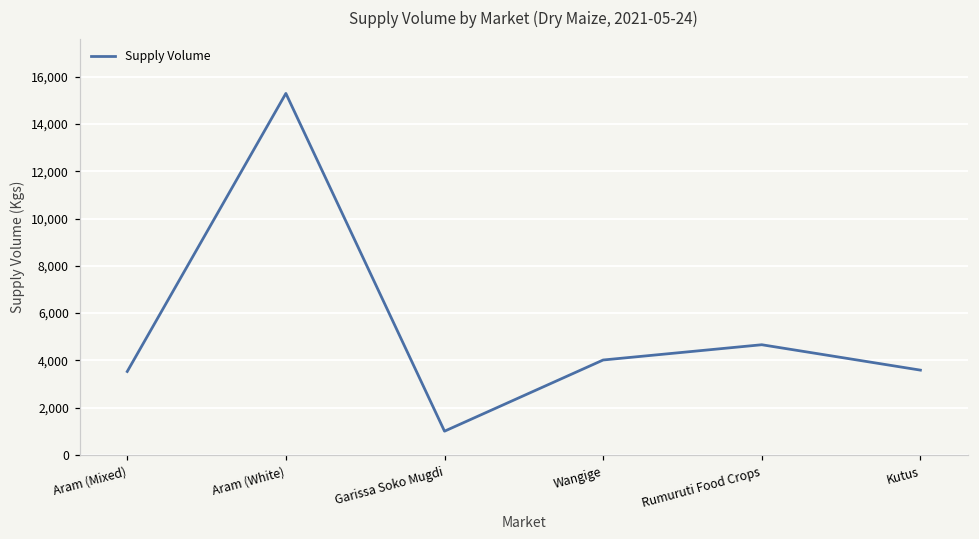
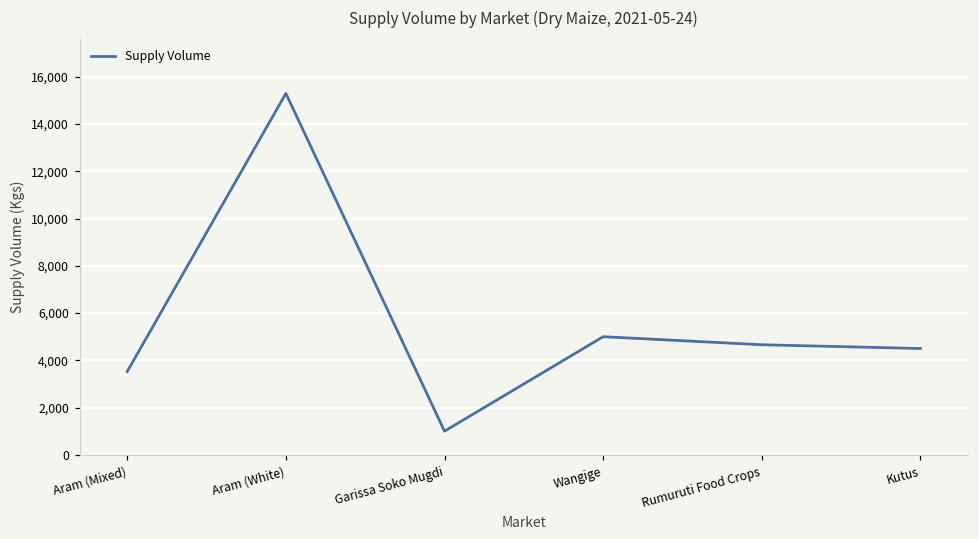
  {
    "Aram (Mixed)": "3,500",
    "Aram (White)": "15,300",
    "Garissa Soko Mugdi": "1,000",
-   "Wangige": "4,000",
+   "Wangige": "5,000",
    "Rumuruti Food Crops": "4,700",
-   "Kutus": "3,600"
+   "Kutus": "4,500"
  }
